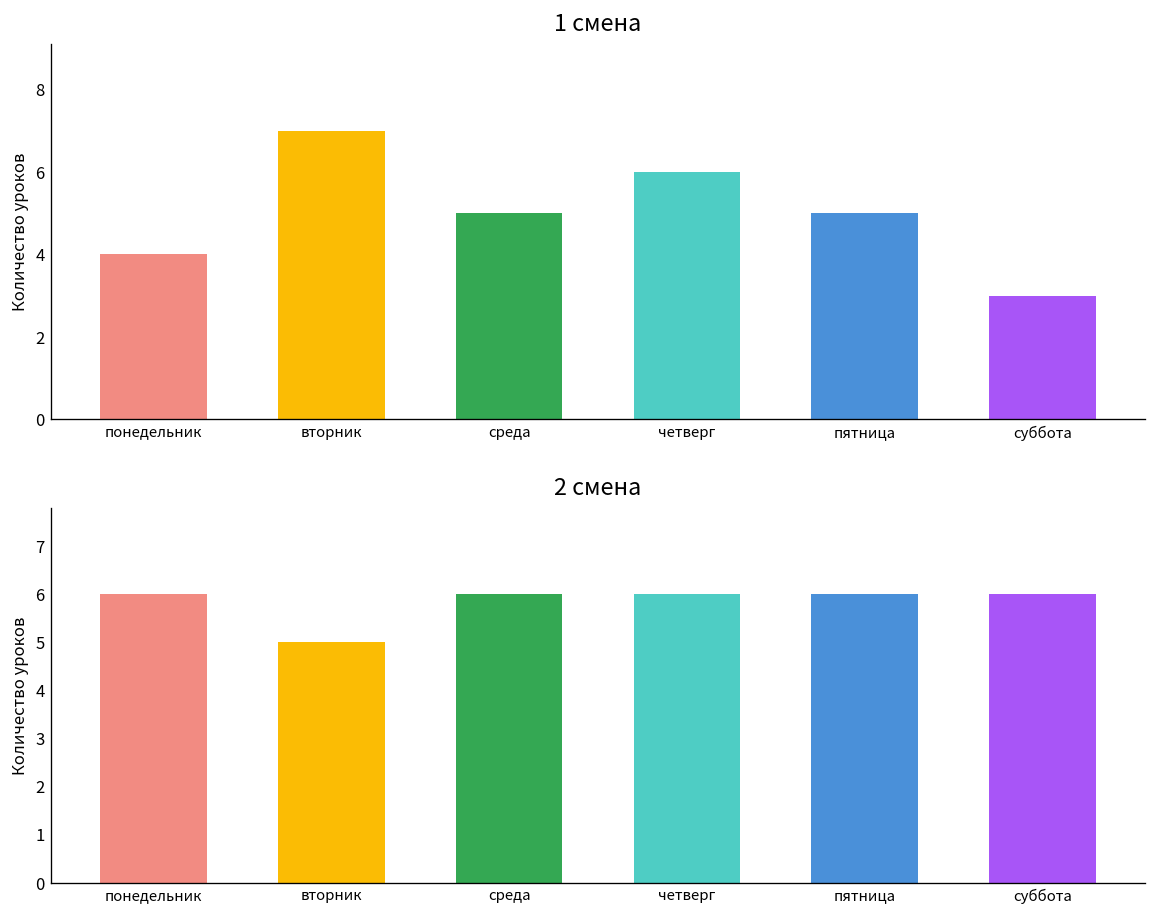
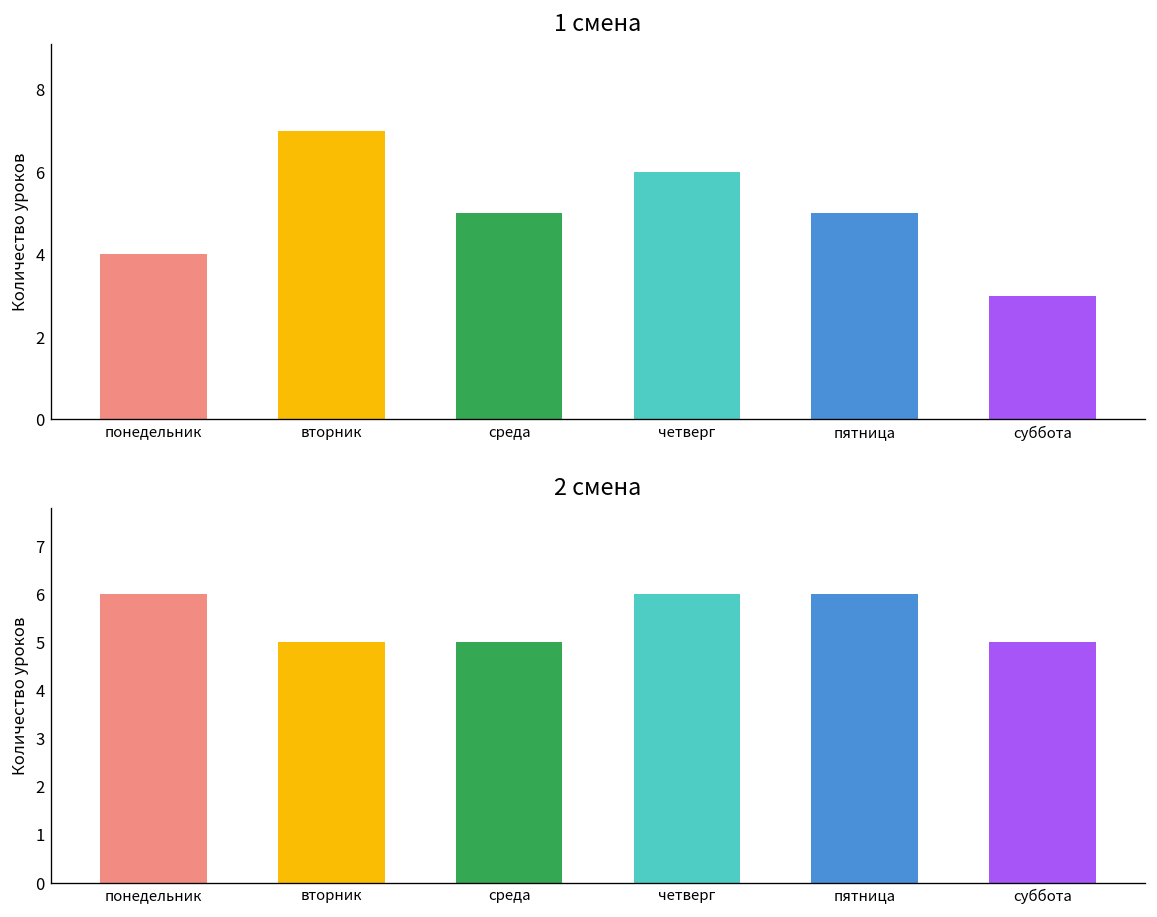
  {
    "1 смена": {
      "понедельник": 4.0,
      "вторник": 7.0,
      "среда": 5.0,
      "четверг": 6.0,
      "пятница": 5.0,
      "суббота": 3.0
    },
    "2 смена": {
      "понедельник": 6,
      "вторник": 5,
-     "среда": 6,
+     "среда": 5,
      "четверг": 6,
      "пятница": 6,
-     "суббота": 6
+     "суббота": 5
    }
  }
